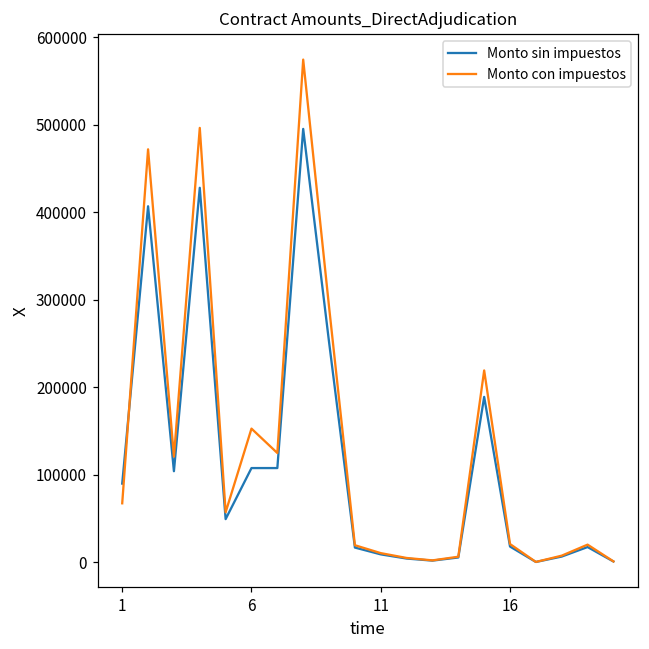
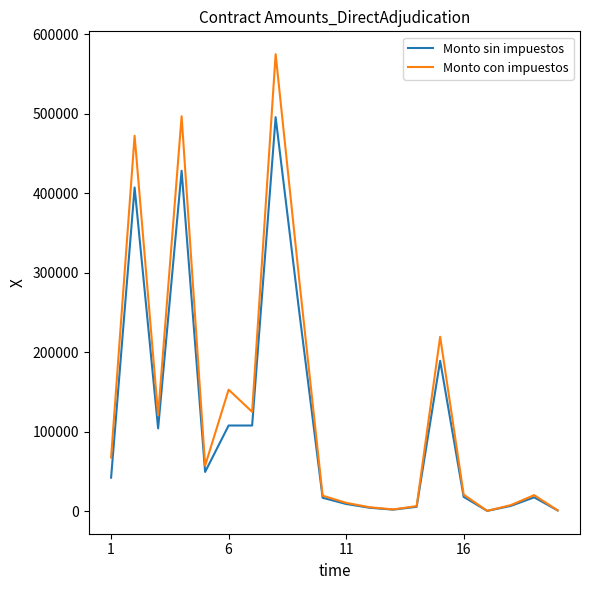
  {
    "Monto sin impuestos": {
-     "1": 90000,
+     "1": 40000,
      "6": 110000
    },
    "Monto con impuestos": {
      "1": 70000,
      "6": 150000
    }
  }
